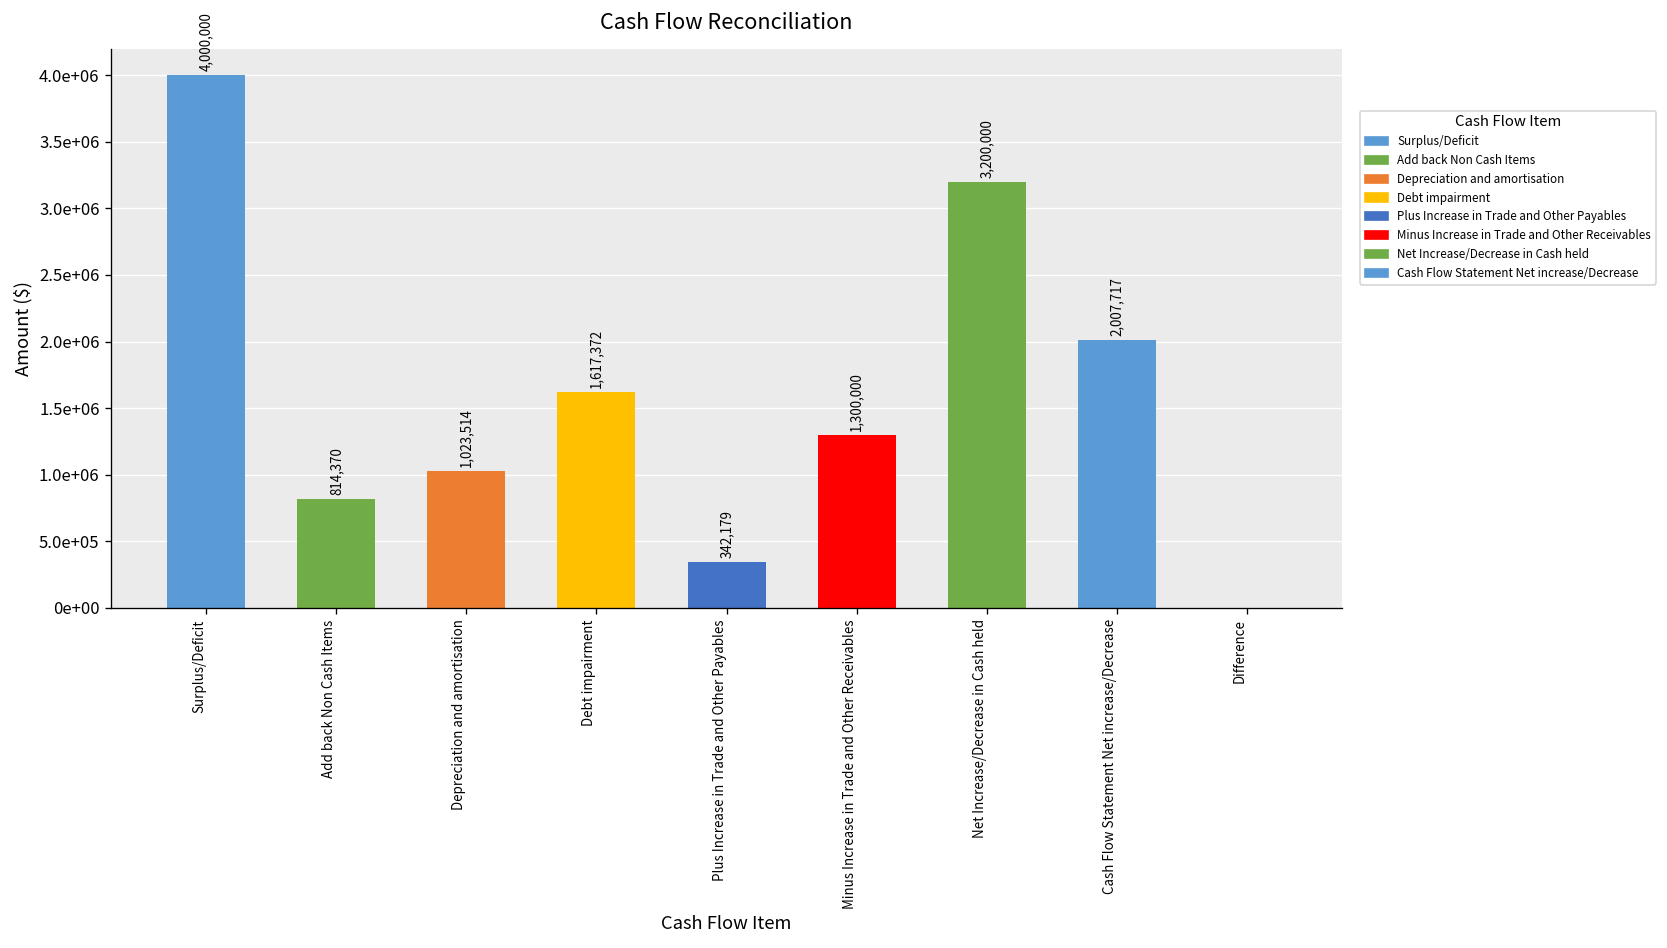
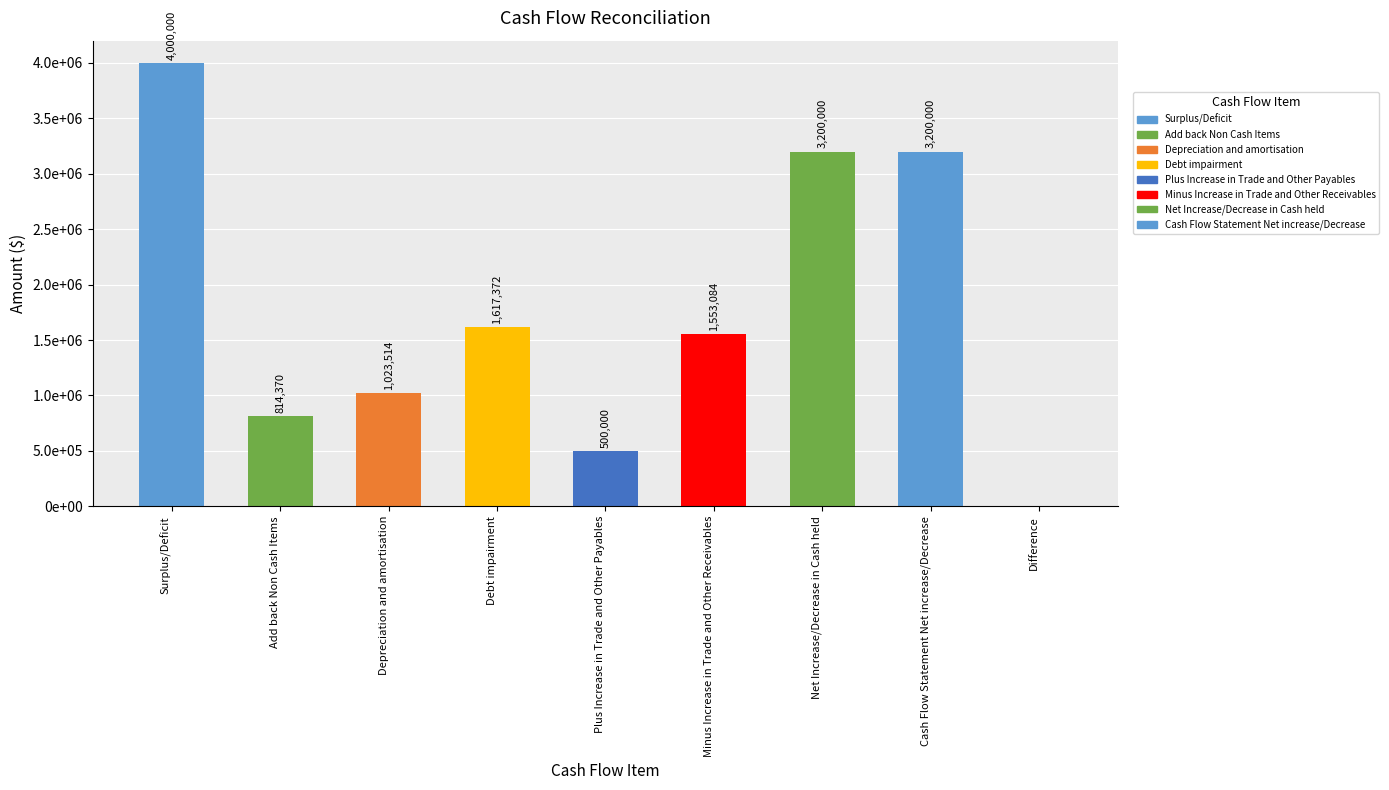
  {
    "Surplus/Deficit": "4,000,000",
    "Add back Non Cash Items": "814,370",
    "Depreciation and amortisation": "1,023,514",
    "Debt impairment": "1,617,372",
-   "Plus Increase in Trade and Other Payables": "342,179",
-   "Minus Increase in Trade and Other Receivables": "1,300,000",
+   "Plus Increase in Trade and Other Payables": "500,000",
+   "Minus Increase in Trade and Other Receivables": "1,553,084",
    "Net Increase/Decrease in Cash held": "3,200,000",
-   "Cash Flow Statement Net increase/Decrease": "2,007,717"
+   "Cash Flow Statement Net increase/Decrease": "3,200,000"
  }
